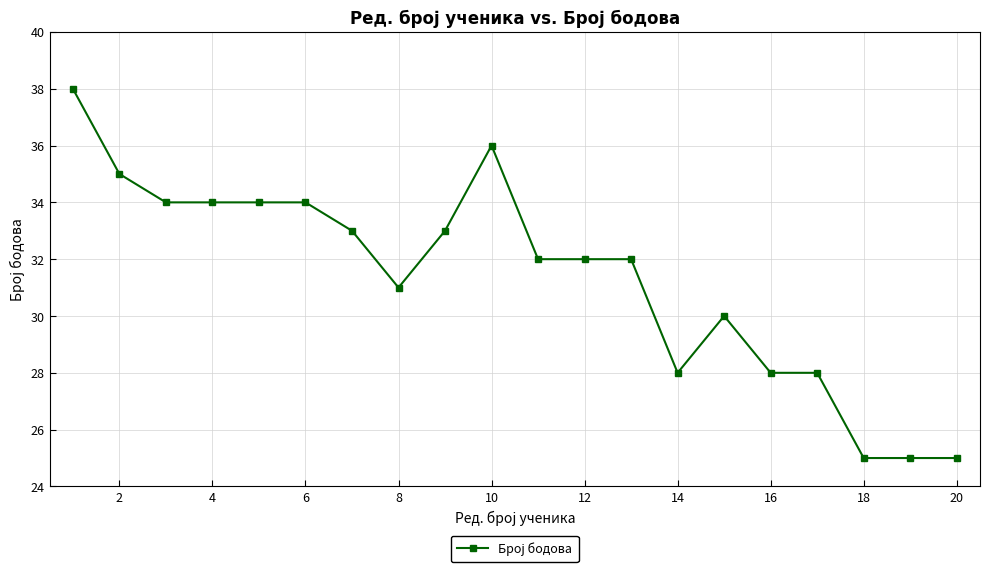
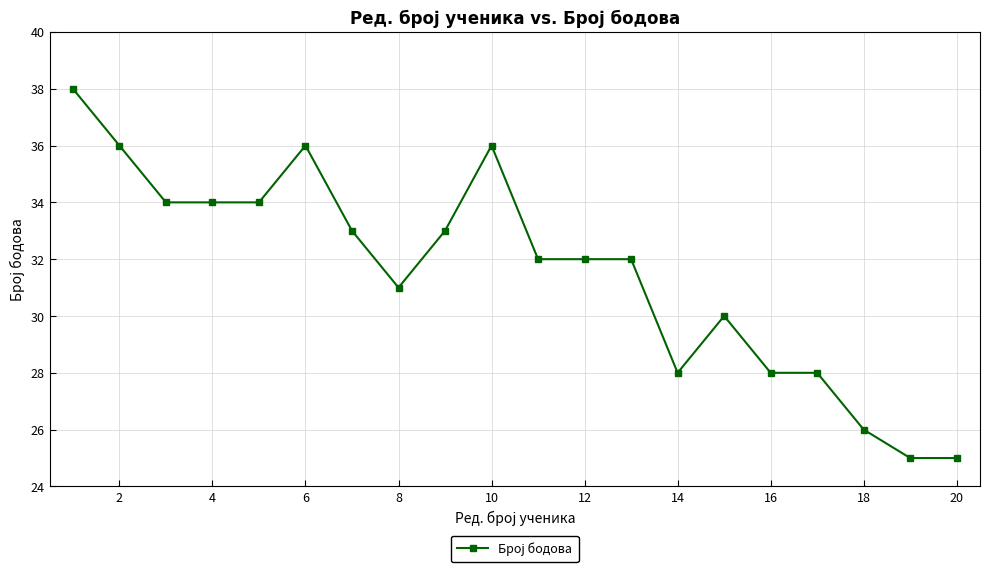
  {
-   "2": 35,
+   "2": 36,
    "4": 34,
-   "6": 34,
+   "6": 36,
    "8": 31,
    "10": 36,
    "12": 32,
    "14": 28,
    "16": 28,
-   "18": 25,
+   "18": 26,
    "20": 25
  }
